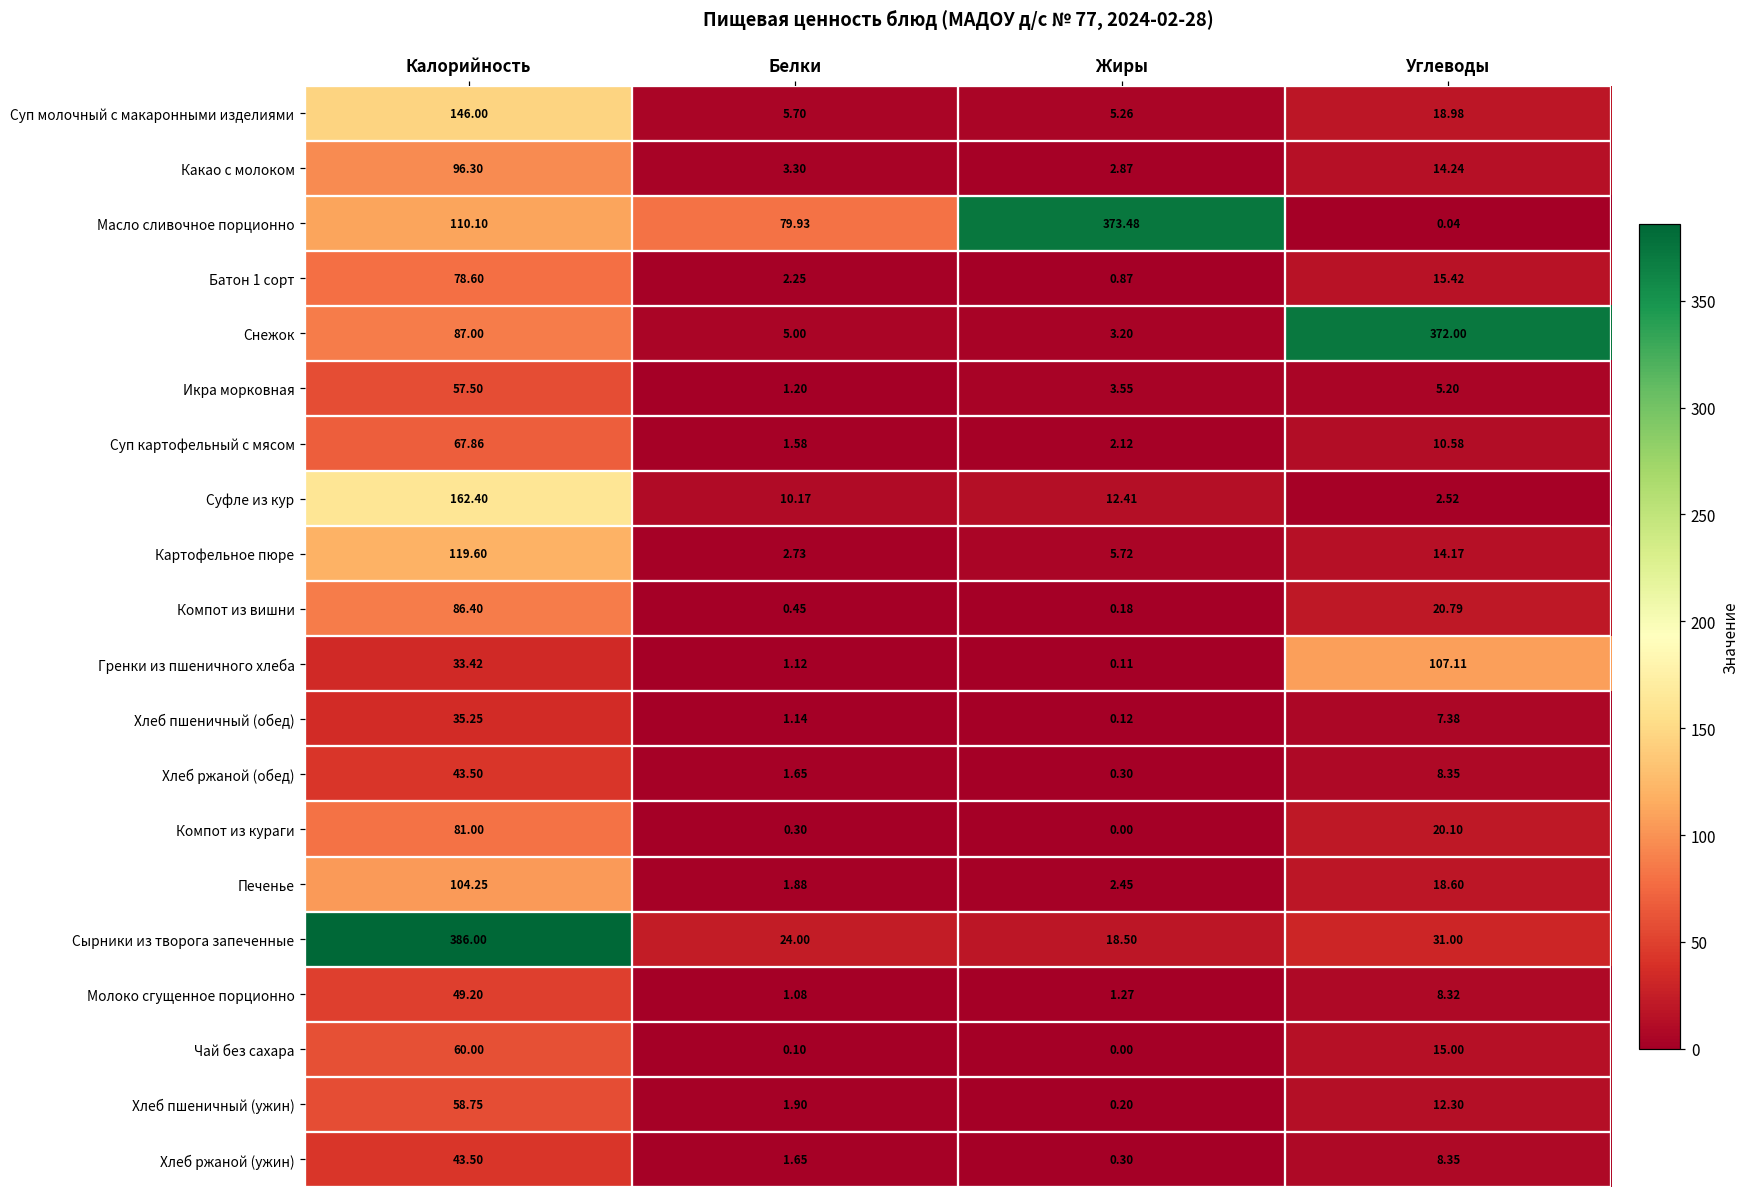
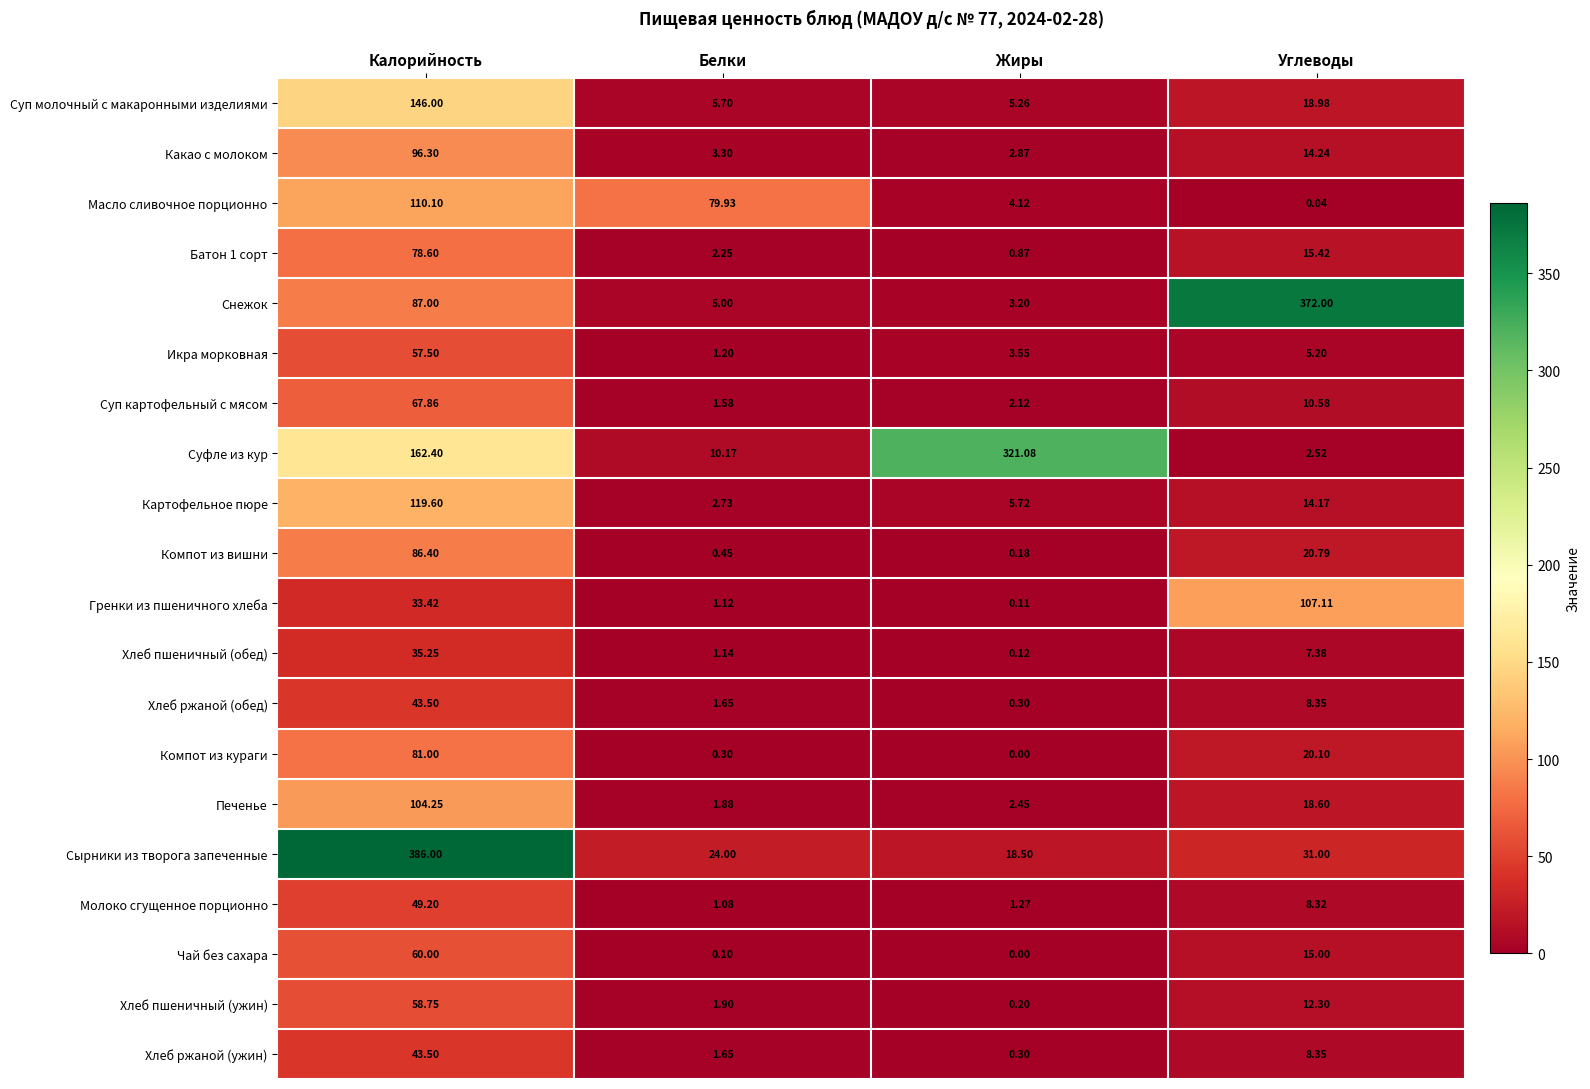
  {
    "Суп молочный с макаронными изделиями": {
      "Калорийность": 146.00,
      "Белки": 5.70,
      "Жиры": 5.26,
      "Углеводы": 18.98
    },
    "Какао с молоком": {
      "Калорийность": 96.30,
      "Белки": 3.30,
      "Жиры": 2.87,
      "Углеводы": 14.24
    },
    "Масло сливочное порционно": {
      "Калорийность": 110.10,
      "Белки": 79.93,
-     "Жиры": 373.48,
+     "Жиры": 4.12,
      "Углеводы": 0.04
    },
    "Батон 1 сорт": {
      "Калорийность": 78.60,
      "Белки": 2.25,
      "Жиры": 0.87,
      "Углеводы": 15.42
    },
    "Снежок": {
      "Калорийность": 87.00,
      "Белки": 5.00,
      "Жиры": 3.20,
      "Углеводы": 372.00
    },
    "Икра морковная": {
      "Калорийность": 57.50,
      "Белки": 1.20,
      "Жиры": 3.55,
      "Углеводы": 5.20
    },
    "Суп картофельный с мясом": {
      "Калорийность": 67.86,
      "Белки": 1.58,
      "Жиры": 2.12,
      "Углеводы": 10.58
    },
    "Суфле из кур": {
      "Калорийность": 162.40,
      "Белки": 10.17,
-     "Жиры": 12.41,
+     "Жиры": 321.08,
      "Углеводы": 2.52
    },
    "Картофельное пюре": {
      "Калорийность": 119.60,
      "Белки": 2.73,
      "Жиры": 5.72,
      "Углеводы": 14.17
    },
    "Компот из вишни": {
      "Калорийность": 86.40,
      "Белки": 0.45,
      "Жиры": 0.18,
      "Углеводы": 20.79
    },
    "Гренки из пшеничного хлеба": {
      "Калорийность": 33.42,
      "Белки": 1.12,
      "Жиры": 0.11,
      "Углеводы": 107.11
    },
    "Хлеб пшеничный (обед)": {
      "Калорийность": 35.25,
      "Белки": 1.14,
      "Жиры": 0.12,
      "Углеводы": 7.38
    },
    "Хлеб ржаной (обед)": {
      "Калорийность": 43.50,
      "Белки": 1.65,
      "Жиры": 0.30,
      "Углеводы": 8.35
    },
    "Компот из кураги": {
      "Калорийность": 81.00,
      "Белки": 0.30,
      "Жиры": 0.00,
      "Углеводы": 20.10
    },
    "Печенье": {
      "Калорийность": 104.25,
      "Белки": 1.88,
      "Жиры": 2.45,
      "Углеводы": 18.60
    },
    "Сырники из творога запеченные": {
      "Калорийность": 386.00,
      "Белки": 24.00,
      "Жиры": 18.50,
      "Углеводы": 31.00
    },
    "Молоко сгущенное порционно": {
      "Калорийность": 49.20,
      "Белки": 1.08,
      "Жиры": 1.27,
      "Углеводы": 8.32
    },
    "Чай без сахара": {
      "Калорийность": 60.00,
      "Белки": 0.10,
      "Жиры": 0.00,
      "Углеводы": 15.00
    },
    "Хлеб пшеничный (ужин)": {
      "Калорийность": 58.75,
      "Белки": 1.90,
      "Жиры": 0.20,
      "Углеводы": 12.30
    },
    "Хлеб ржаной (ужин)": {
      "Калорийность": 43.50,
      "Белки": 1.65,
      "Жиры": 0.30,
      "Углеводы": 8.35
    }
  }
